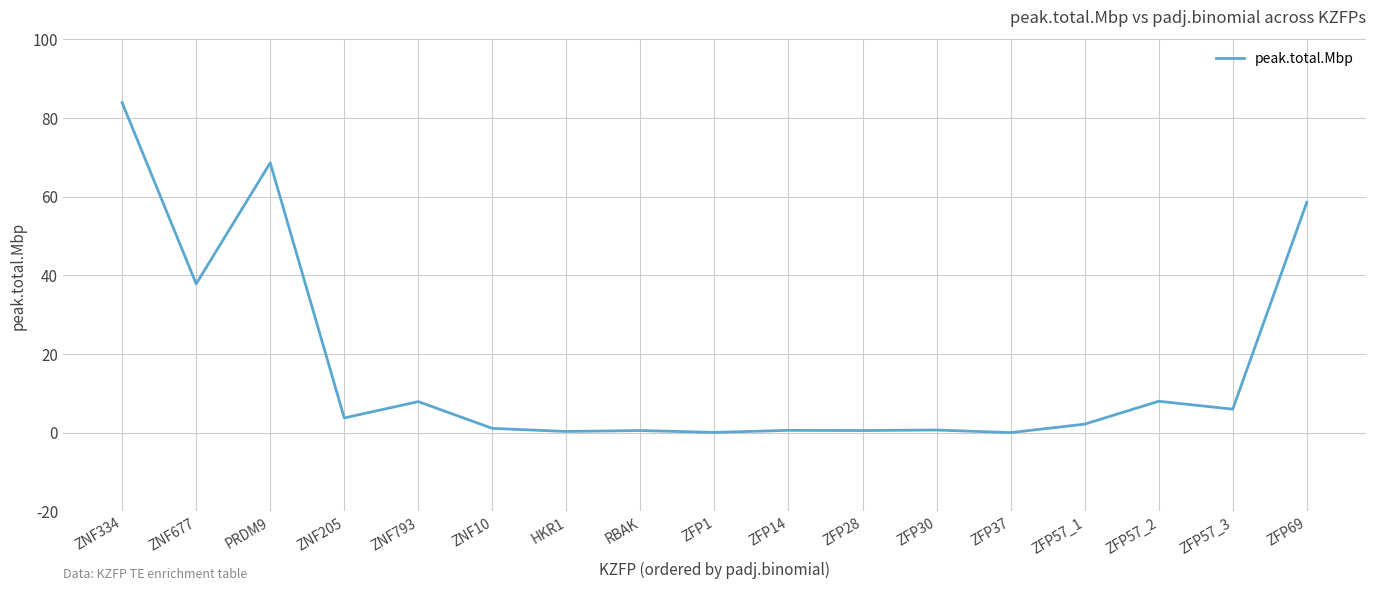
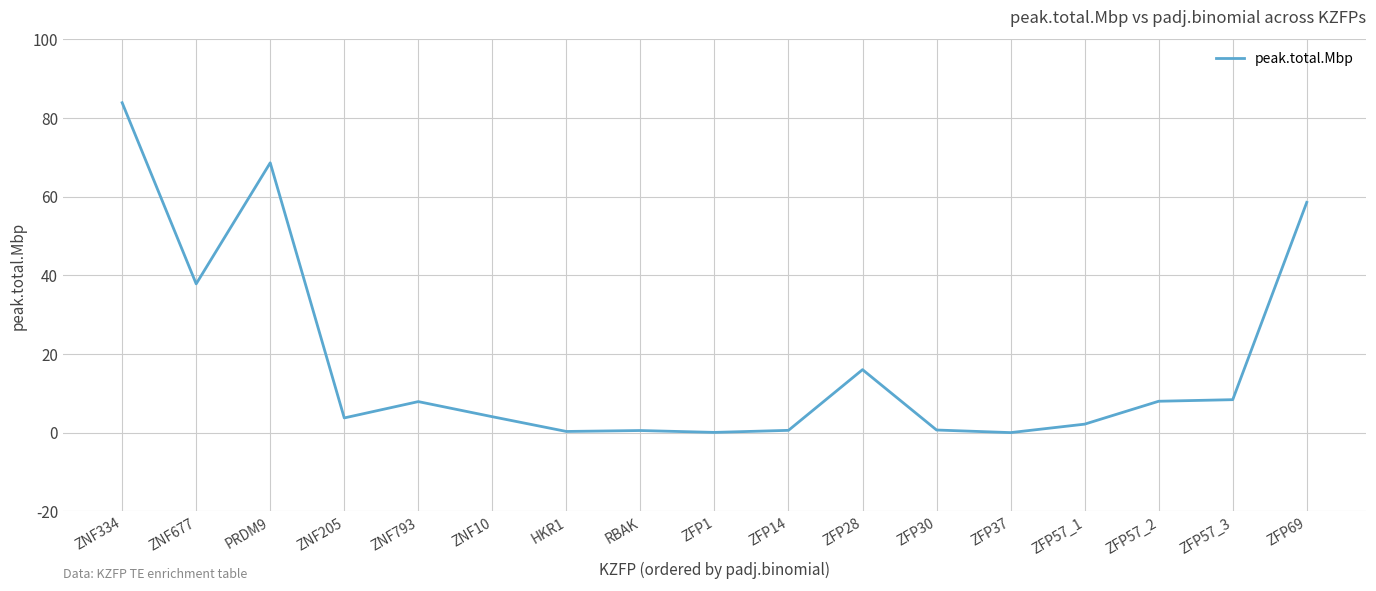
  {
    "ZNF334": 84,
    "ZNF677": 38,
    "PRDM9": 69,
    "ZNF205": 4,
    "ZNF793": 8,
-   "ZNF10": 1,
+   "ZNF10": 4,
    "HKR1": 0,
    "RBAK": 1,
    "ZFP1": 0,
    "ZFP14": 1,
-   "ZFP28": 1,
+   "ZFP28": 16,
    "ZFP30": 1,
    "ZFP37": 0,
    "ZFP57_1": 2,
    "ZFP57_2": 8,
-   "ZFP57_3": 6,
+   "ZFP57_3": 8,
    "ZFP69": 59
  }
